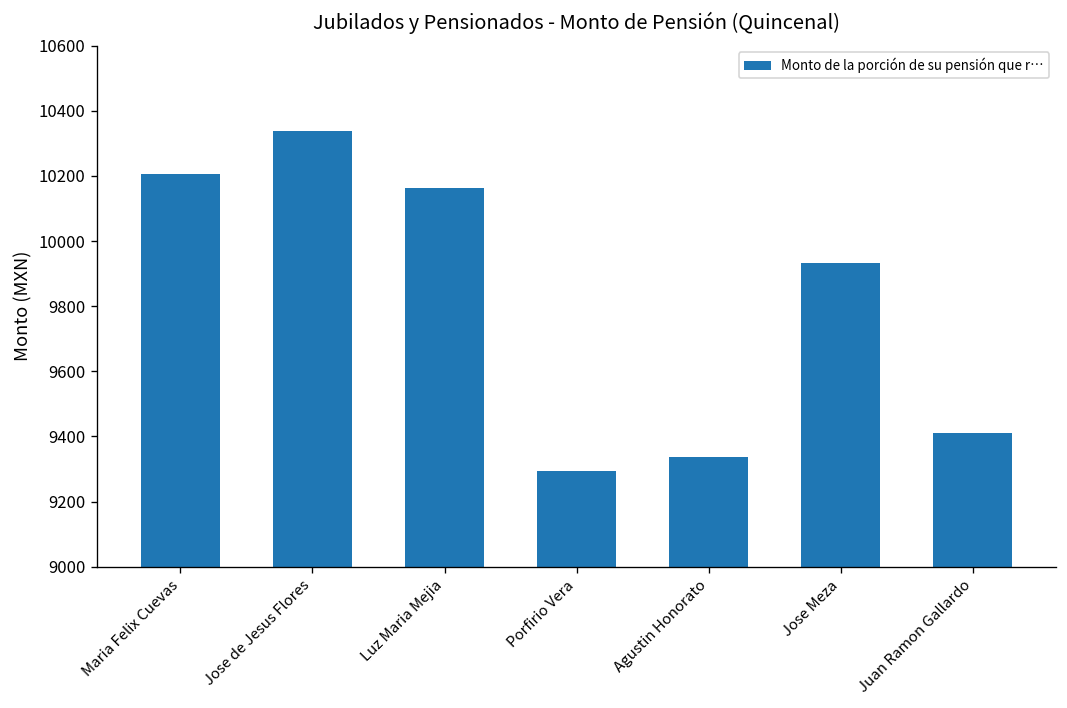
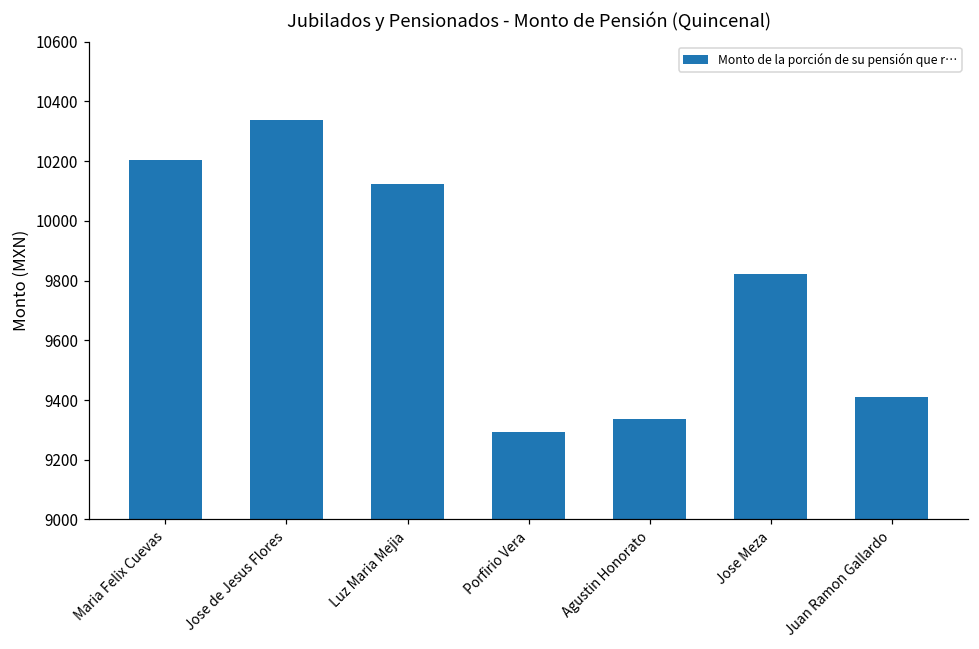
  {
    "Maria Felix Cuevas": 10210,
    "Jose de Jesus Flores": 10340,
-   "Luz Maria Mejia": 10160,
+   "Luz Maria Mejia": 10120,
    "Porfirio Vera": 9290,
    "Agustin Honorato": 9340,
-   "Jose Meza": 9930,
+   "Jose Meza": 9820,
    "Juan Ramon Gallardo": 9410
  }
